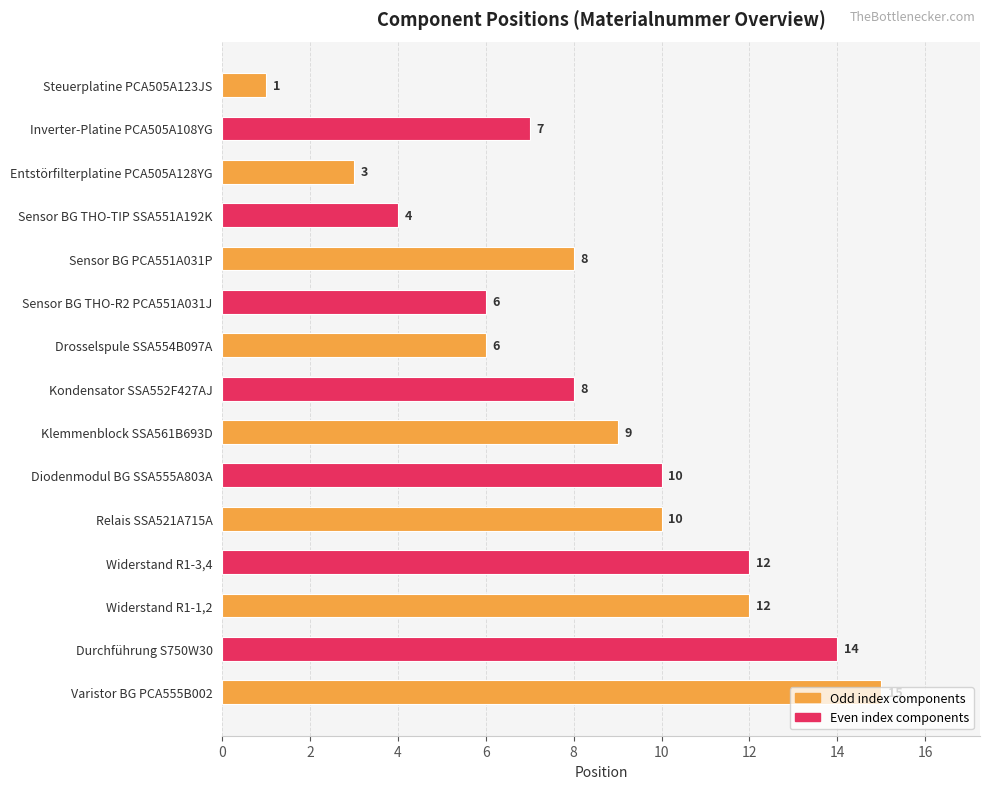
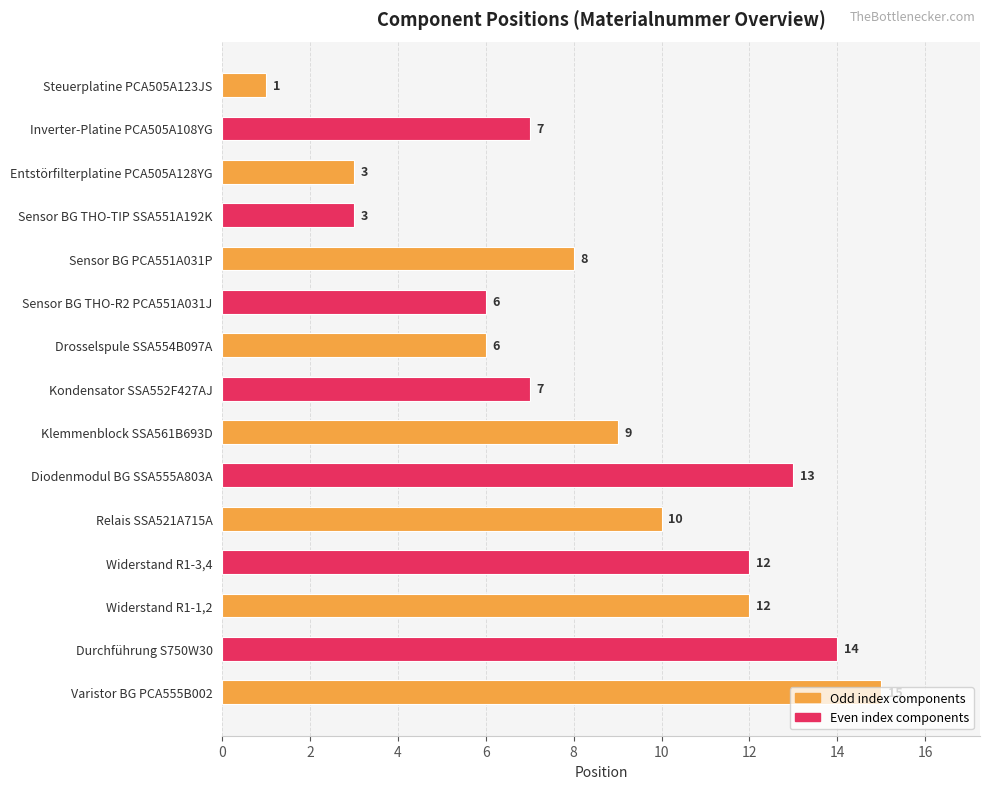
  {
    "Steuerplatine PCA505A123JS": 1,
    "Inverter-Platine PCA505A108YG": 7,
    "Entstörfilterplatine PCA505A128YG": 3,
-   "Sensor BG THO-TIP SSA551A192K": 4,
+   "Sensor BG THO-TIP SSA551A192K": 3,
    "Sensor BG PCA551A031P": 8,
    "Sensor BG THO-R2 PCA551A031J": 6,
    "Drosselspule SSA554B097A": 6,
-   "Kondensator SSA552F427AJ": 8,
+   "Kondensator SSA552F427AJ": 7,
    "Klemmenblock SSA561B693D": 9,
-   "Diodenmodul BG SSA555A803A": 10,
+   "Diodenmodul BG SSA555A803A": 13,
    "Relais SSA521A715A": 10,
    "Widerstand R1-3,4": 12,
    "Widerstand R1-1,2": 12,
    "Durchführung S750W30": 14
  }
